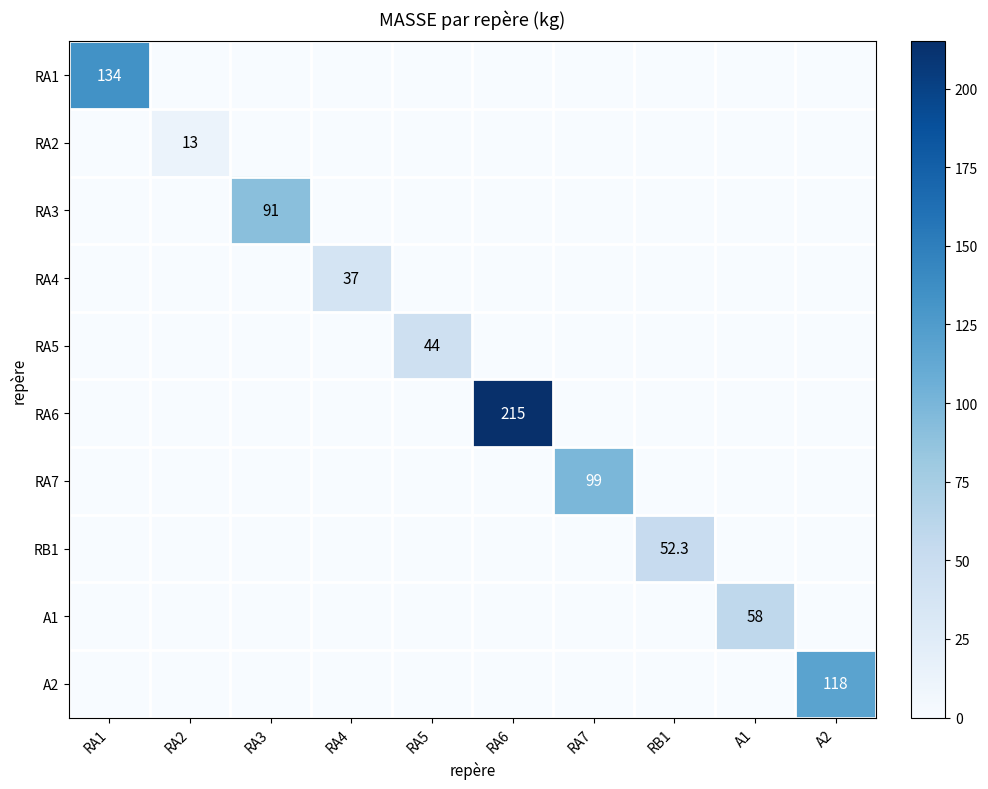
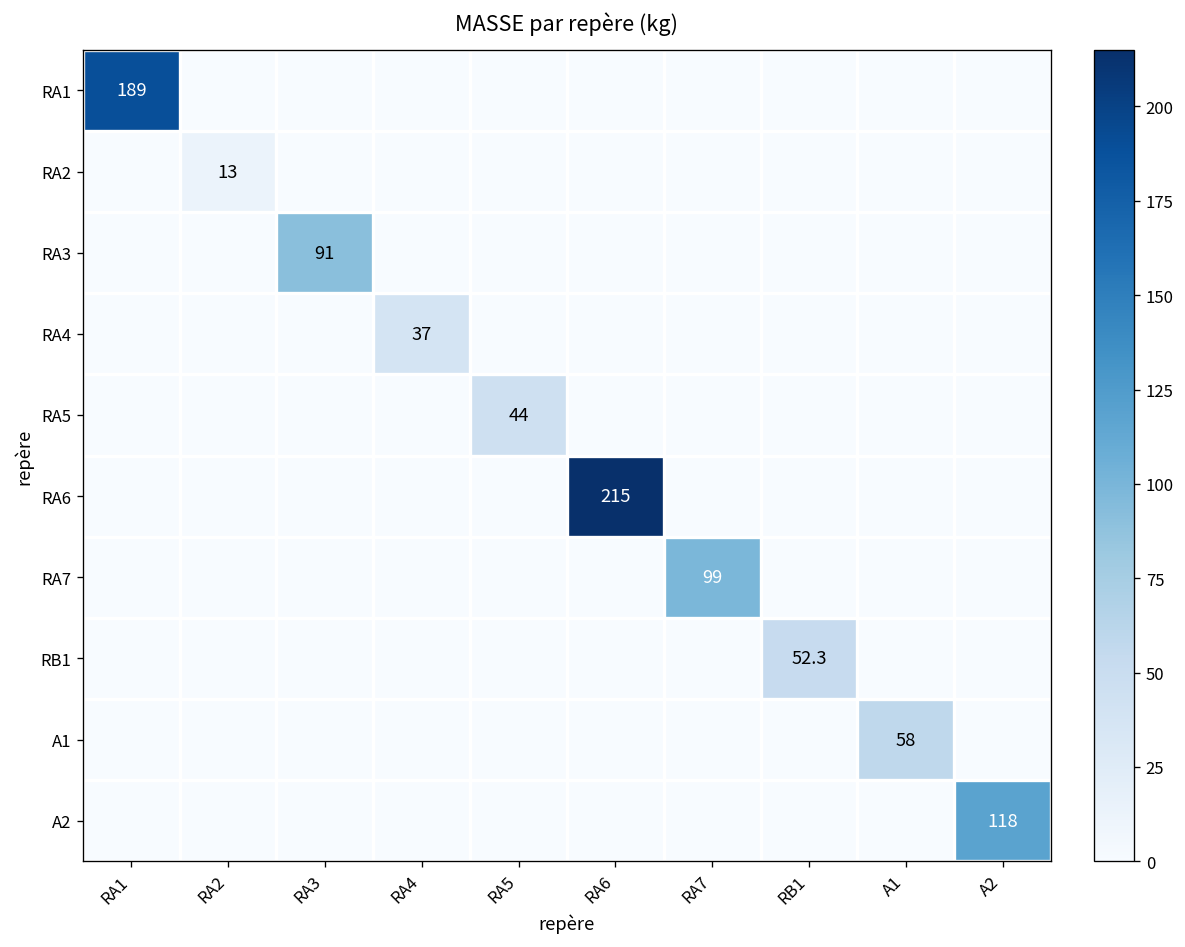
  {
    "RA1": {
-     "RA1": 134
+     "RA1": 189
    },
    "RA2": {
      "RA2": 13
    },
    "RA3": {
      "RA3": 91
    },
    "RA4": {
      "RA4": 37
    },
    "RA5": {
      "RA5": 44
    },
    "RA6": {
      "RA6": 215
    },
    "RA7": {
      "RA7": 99
    },
    "RB1": {
      "RB1": 52.3
    },
    "A1": {
      "A1": 58
    },
    "A2": {
      "A2": 118
    }
  }
